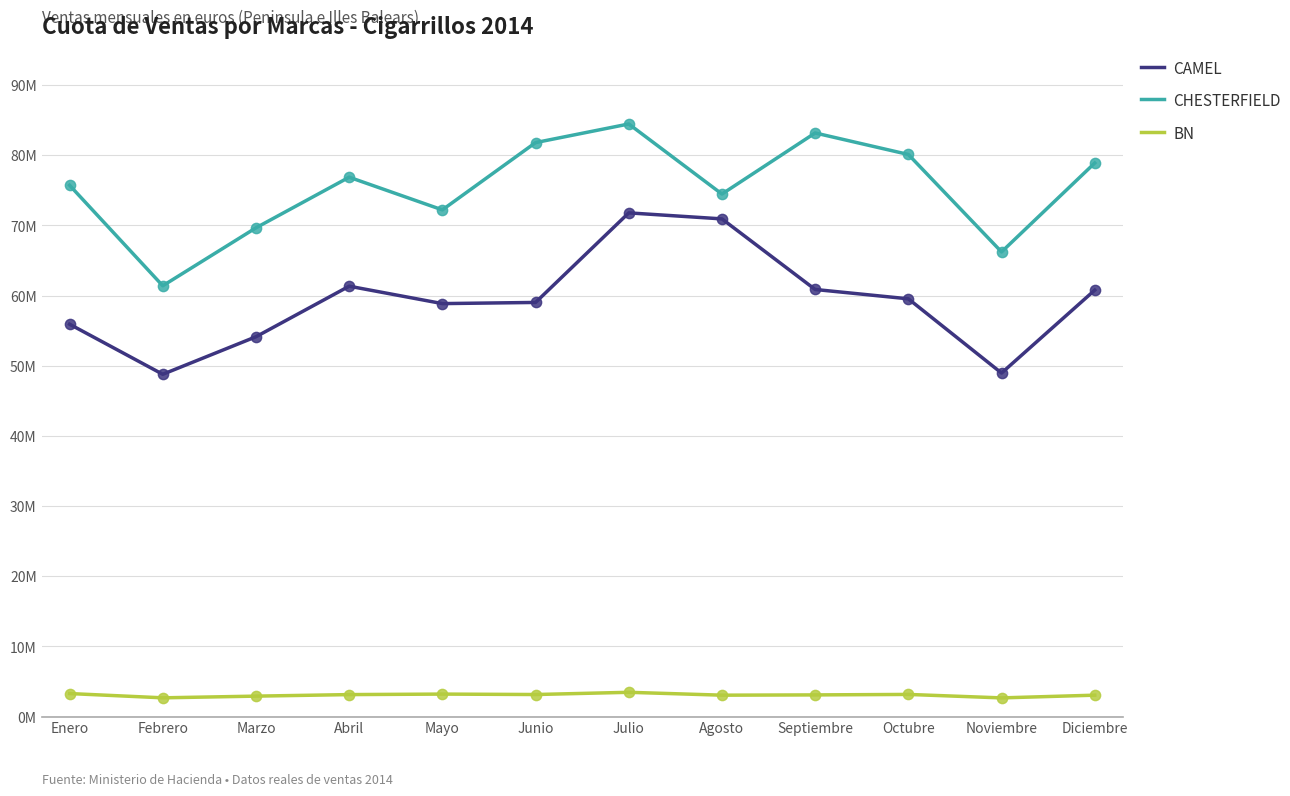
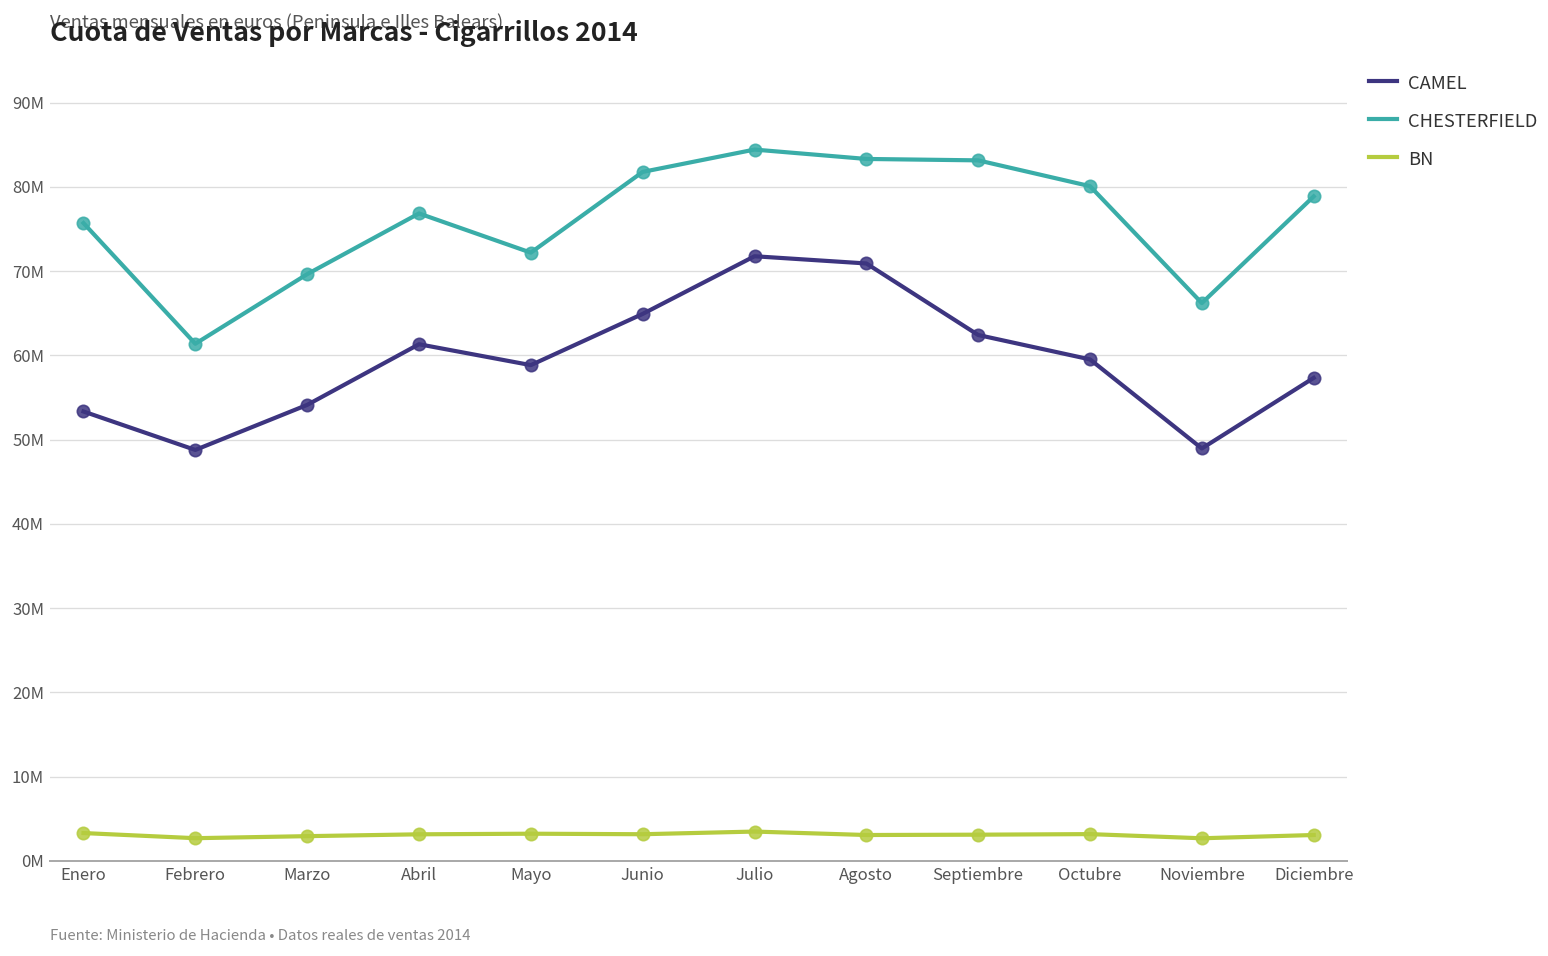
  {
    "CAMEL": {
-     "Enero": 56000000,
+     "Enero": 53000000,
      "Febrero": 49000000,
      "Marzo": 54000000,
      "Abril": 61000000,
      "Mayo": 59000000,
-     "Junio": 59000000,
+     "Junio": 65000000,
      "Julio": 72000000,
      "Agosto": 71000000,
-     "Septiembre": 61000000,
+     "Septiembre": 62000000,
      "Octubre": 60000000,
      "Noviembre": 49000000,
-     "Diciembre": 61000000
+     "Diciembre": 57000000
    },
    "CHESTERFIELD": {
      "Enero": 76000000,
      "Febrero": 61000000,
      "Marzo": 70000000,
      "Abril": 77000000,
      "Mayo": 72000000,
      "Junio": 82000000,
      "Julio": 84000000,
-     "Agosto": 74000000,
+     "Agosto": 83000000,
      "Septiembre": 83000000,
      "Octubre": 80000000,
      "Noviembre": 66000000,
      "Diciembre": 79000000
    },
    "BN": {
      "Enero": 3000000,
      "Febrero": 3000000,
      "Marzo": 3000000,
      "Abril": 3000000,
      "Mayo": 3000000,
      "Junio": 3000000,
      "Julio": 3000000,
      "Agosto": 3000000,
      "Septiembre": 3000000,
      "Octubre": 3000000,
      "Noviembre": 3000000,
      "Diciembre": 3000000
    }
  }
